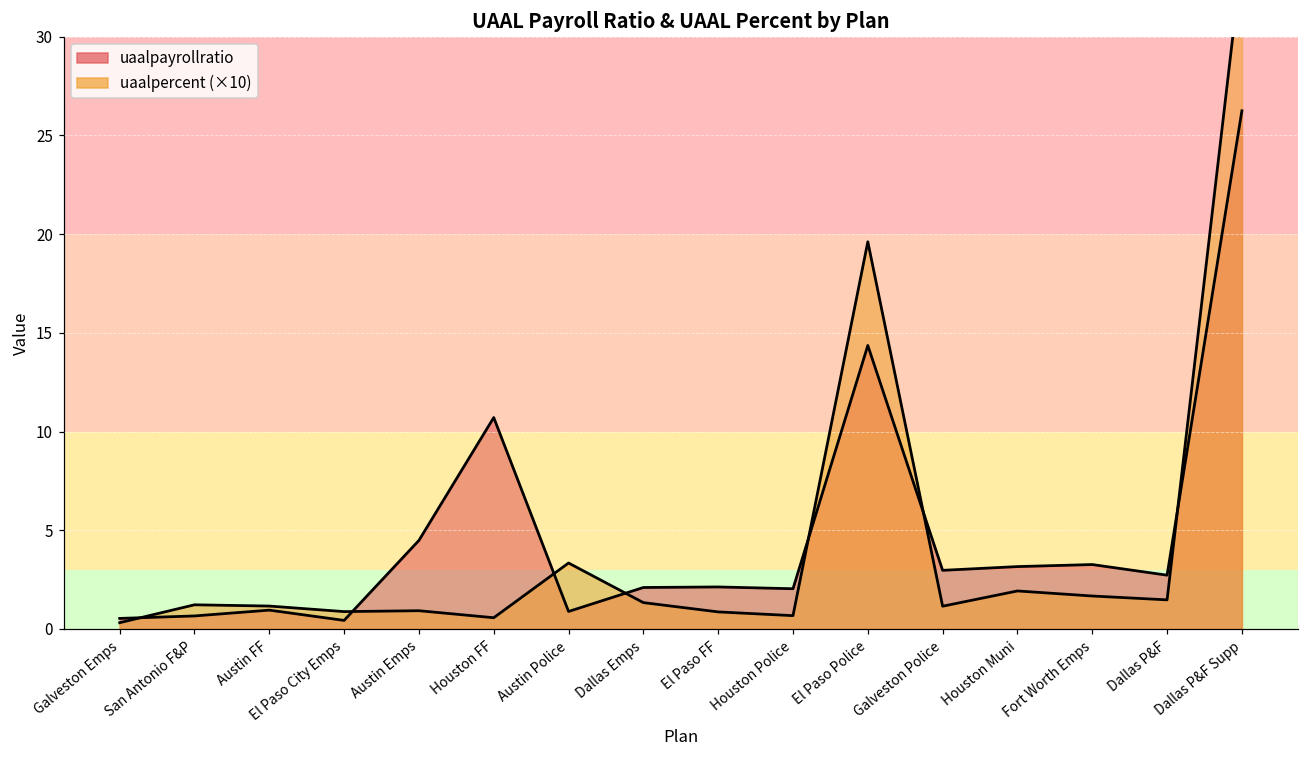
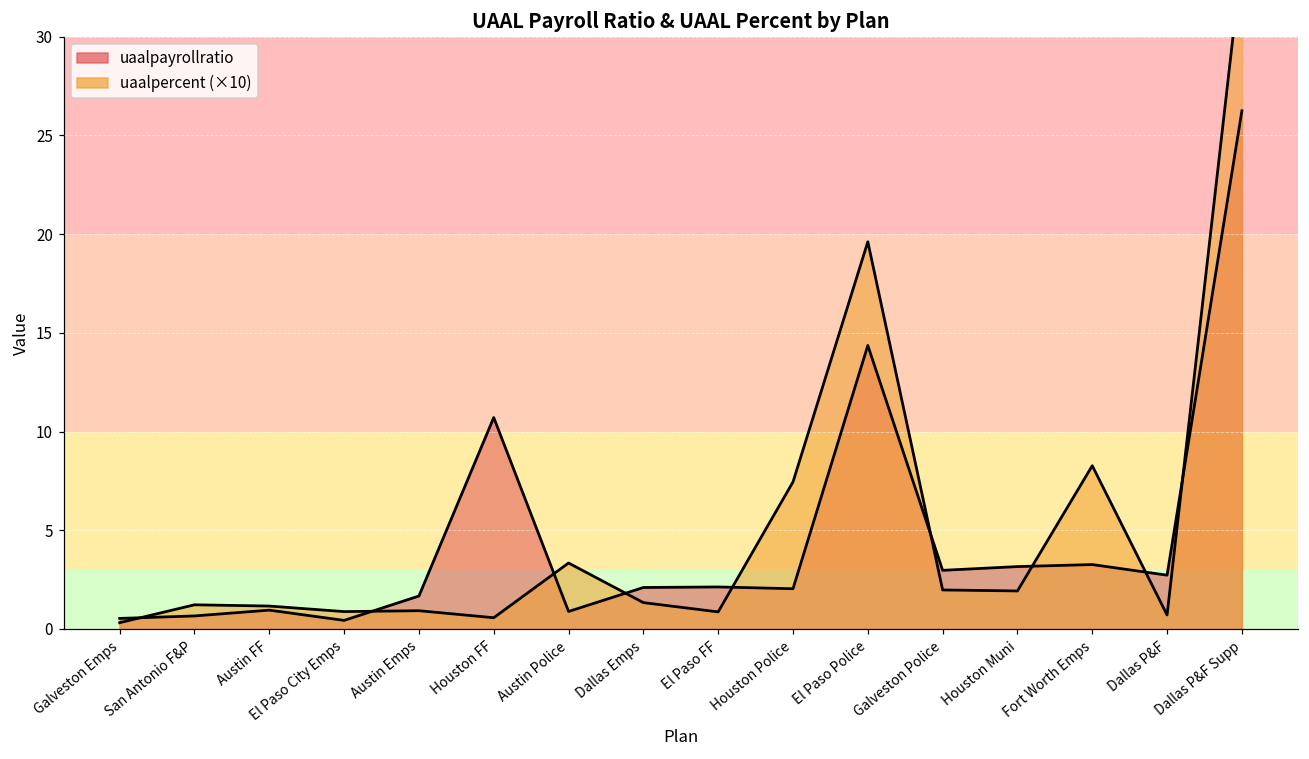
  {
    "uaalpayrollratio": {
      "Galveston Emps": 0.5,
      "San Antonio F&P": 0.7,
      "Austin FF": 1.0,
      "El Paso City Emps": 0.4,
-     "Austin Emps": 4.5,
+     "Austin Emps": 1.7,
      "Houston FF": 10.7,
      "Austin Police": 0.9,
      "Dallas Emps": 2.1,
      "El Paso FF": 2.1,
      "Houston Police": 2.0,
      "El Paso Police": 14.4,
      "Galveston Police": 3.0,
      "Houston Muni": 3.2,
      "Fort Worth Emps": 3.3,
      "Dallas P&F": 2.7,
      "Dallas P&F Supp": 26.2
    },
    "uaalpercent (×10)": {
      "Galveston Emps": 0.3,
      "San Antonio F&P": 1.2,
      "Austin FF": 1.2,
      "El Paso City Emps": 0.9,
      "Austin Emps": 0.9,
      "Houston FF": 0.6,
      "Austin Police": 3.3,
      "Dallas Emps": 1.3,
      "El Paso FF": 0.9,
-     "Houston Police": 0.7,
+     "Houston Police": 7.4,
      "El Paso Police": 19.6,
-     "Galveston Police": 1.2,
+     "Galveston Police": 2.0,
      "Houston Muni": 1.9,
-     "Fort Worth Emps": 1.7,
-     "Dallas P&F": 1.5
+     "Fort Worth Emps": 8.3,
+     "Dallas P&F": 0.7
    }
  }
